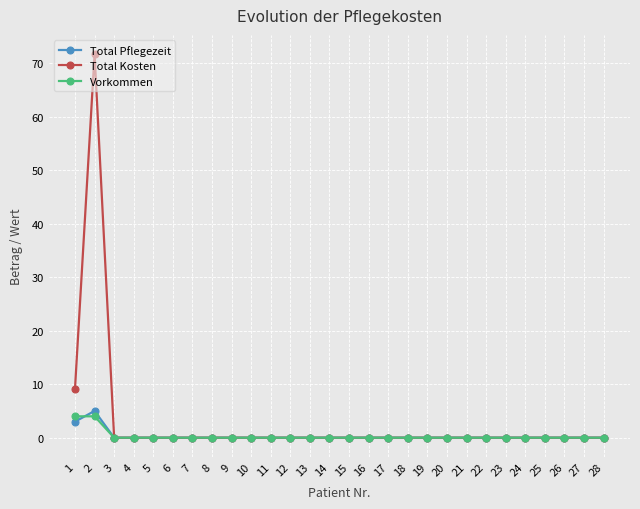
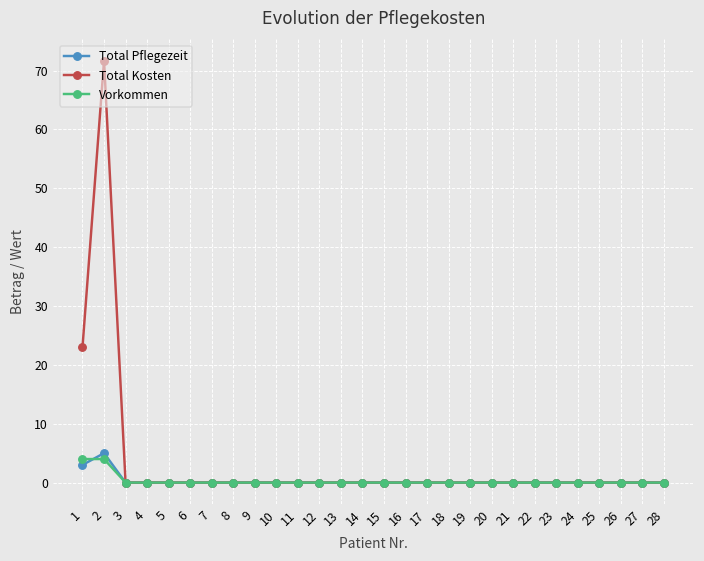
  {
    "Total Pflegezeit": {
      "1": 3,
      "2": 5
    },
    "Total Kosten": {
-     "1": 9
+     "1": 23
    },
    "Vorkommen": {
      "1": 4,
      "2": 4
    }
  }
